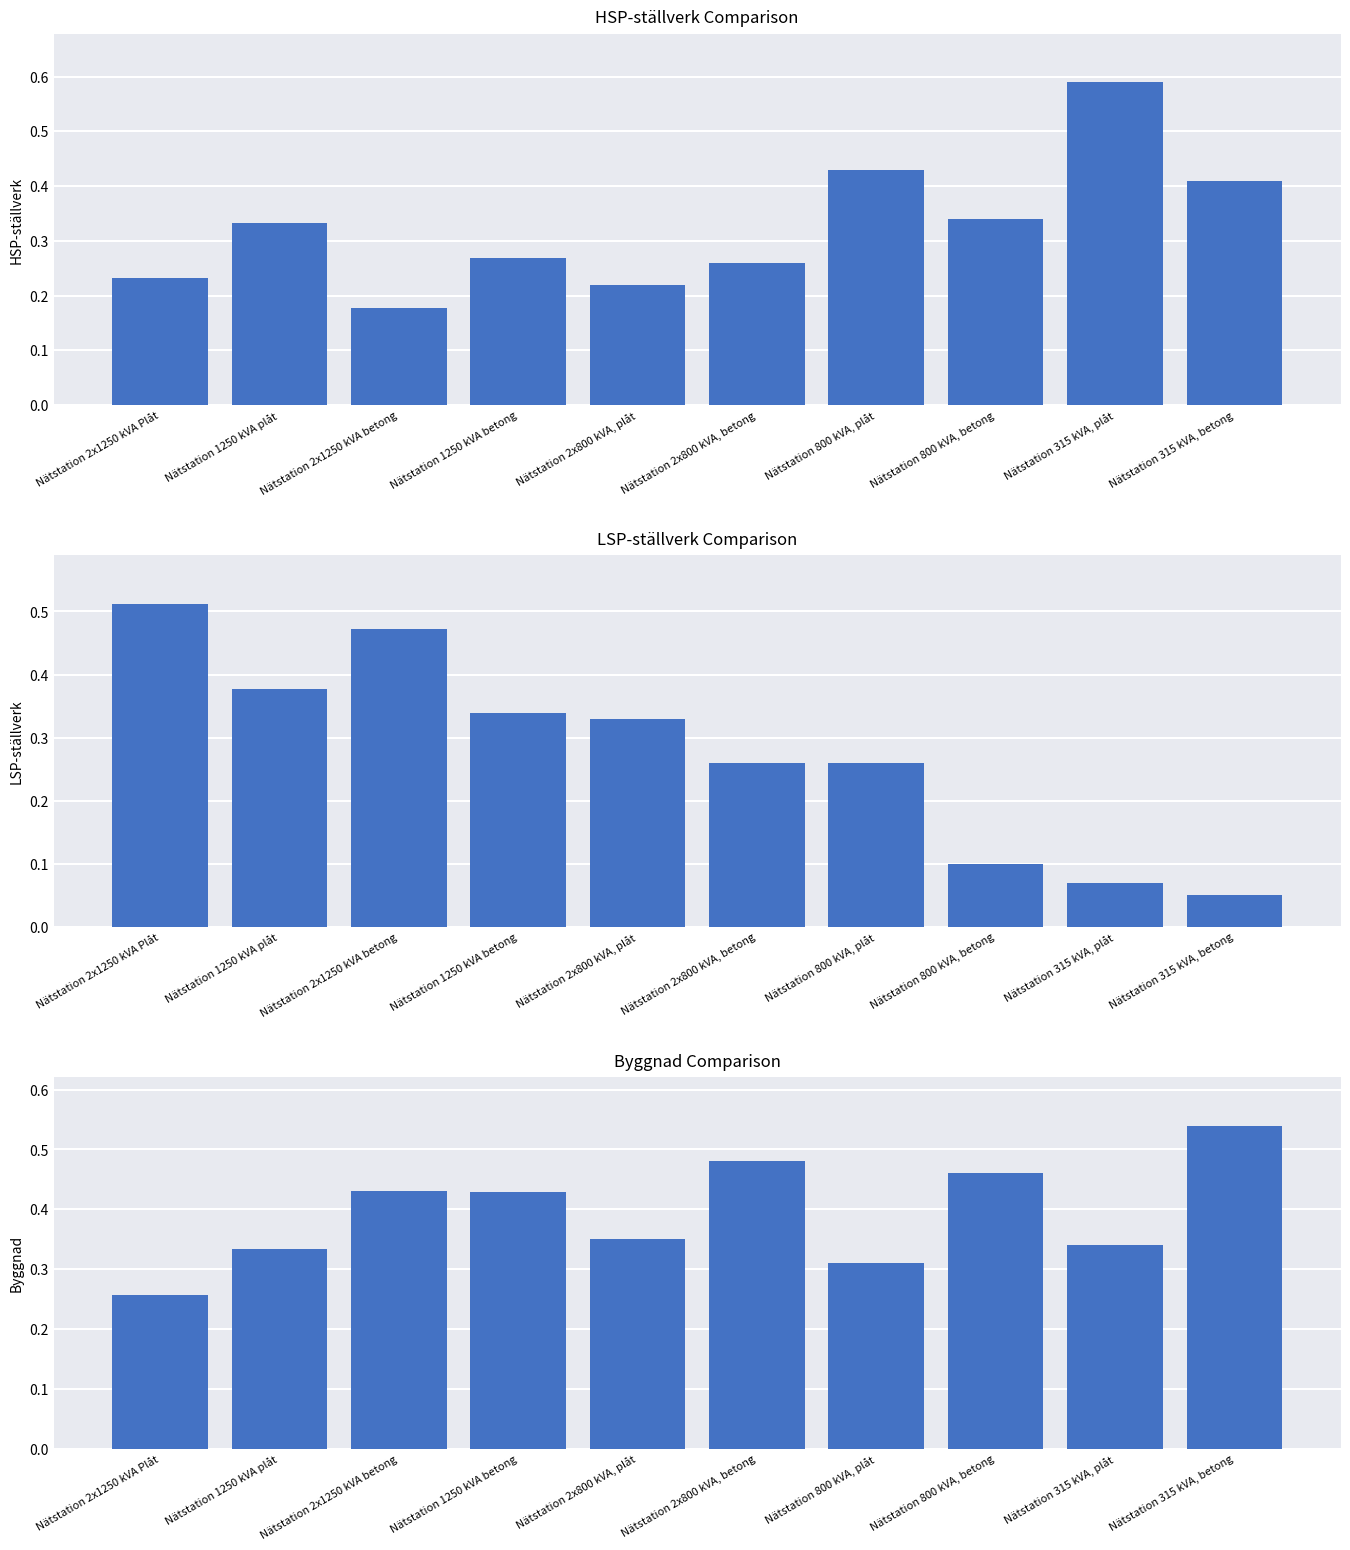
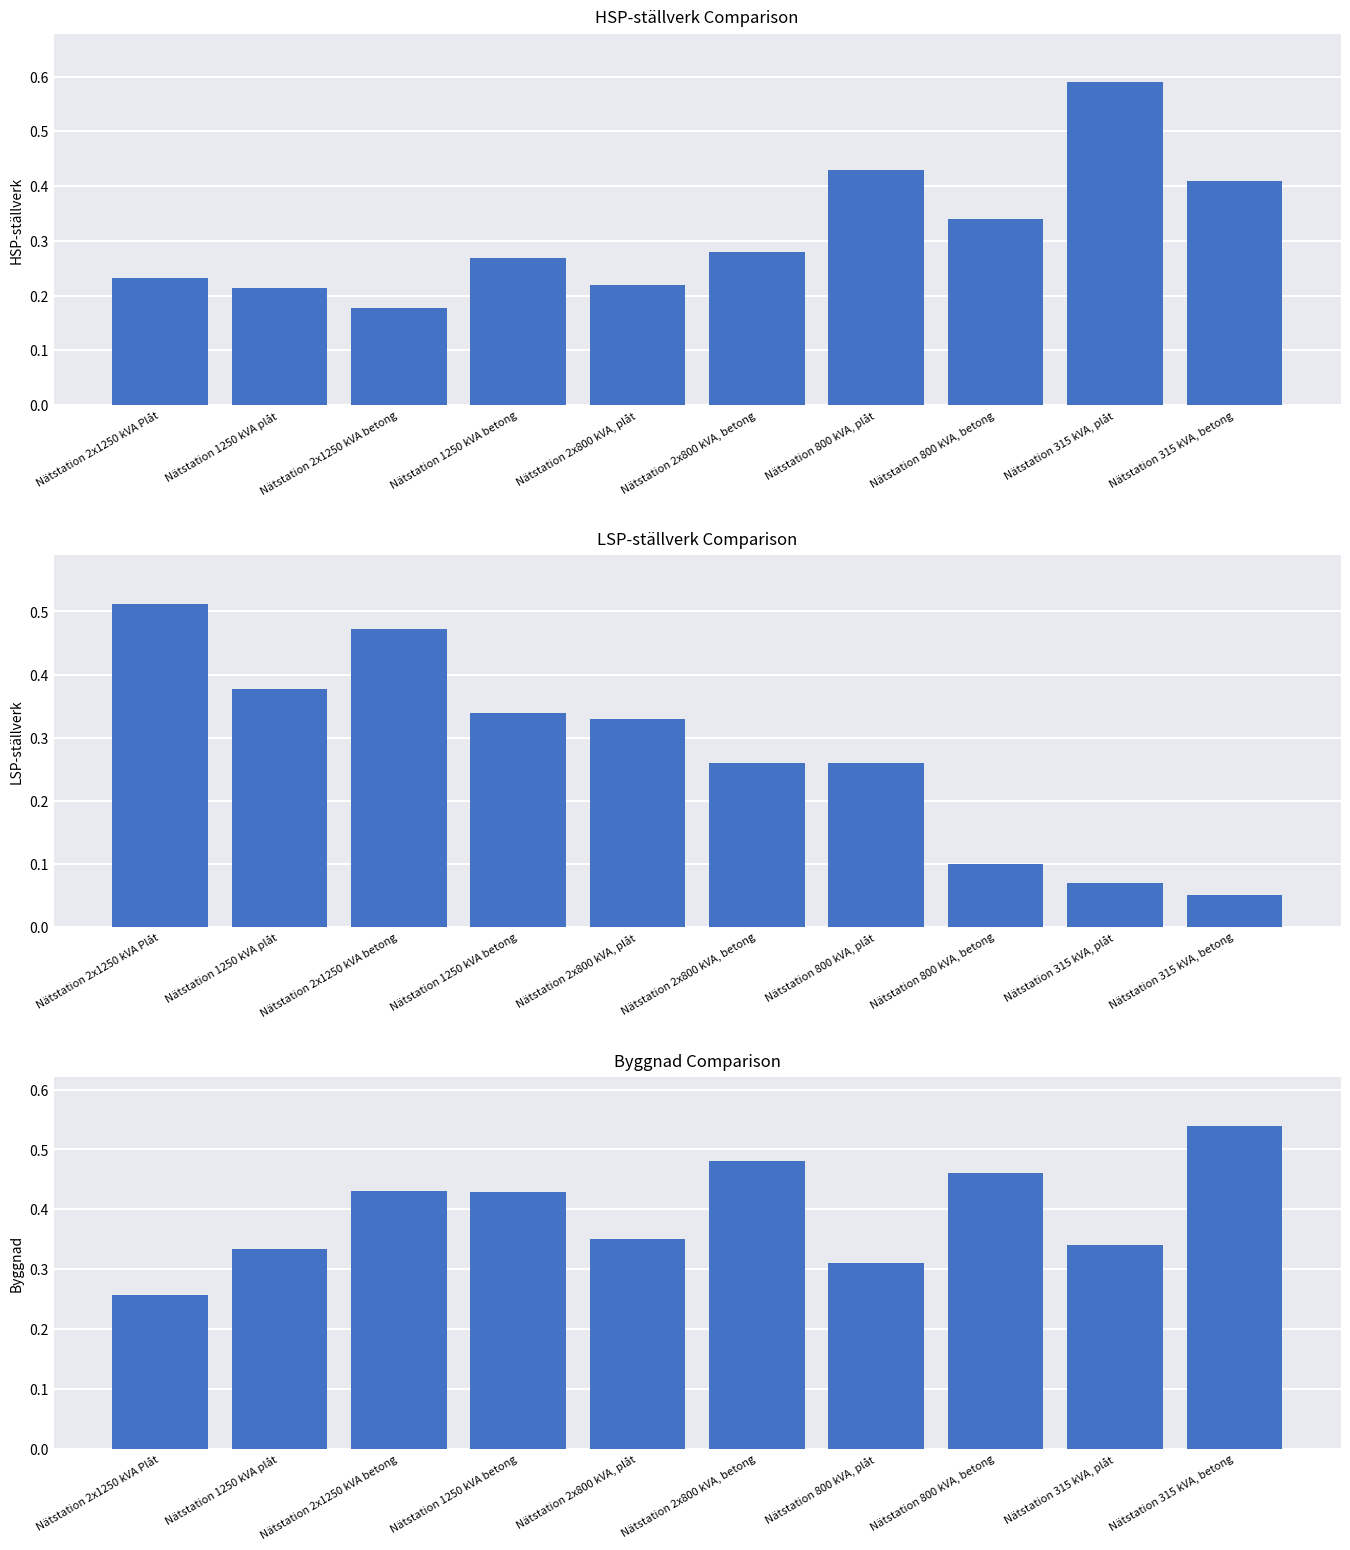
  {
    "HSP-ställverk Comparison": {
      "Nätstation 2x1250 kVA Plåt": 0.23,
-     "Nätstation 1250 kVA plåt": 0.33,
+     "Nätstation 1250 kVA plåt": 0.21,
      "Nätstation 2x1250 kVA betong": 0.18,
      "Nätstation 1250 kVA betong": 0.27,
      "Nätstation 2x800 kVA, plåt": 0.22,
-     "Nätstation 2x800 kVA, betong": 0.26,
+     "Nätstation 2x800 kVA, betong": 0.28,
      "Nätstation 800 kVA, plåt": 0.43,
      "Nätstation 800 kVA, betong": 0.34,
      "Nätstation 315 kVA, plåt": 0.59,
      "Nätstation 315 kVA, betong": 0.41
    },
    "LSP-ställverk Comparison": {
      "Nätstation 2x1250 kVA Plåt": 0.51,
      "Nätstation 1250 kVA plåt": 0.38,
      "Nätstation 2x1250 kVA betong": 0.47,
      "Nätstation 1250 kVA betong": 0.34,
      "Nätstation 2x800 kVA, plåt": 0.33,
      "Nätstation 2x800 kVA, betong": 0.26,
      "Nätstation 800 kVA, plåt": 0.26,
      "Nätstation 800 kVA, betong": 0.10,
      "Nätstation 315 kVA, plåt": 0.07,
      "Nätstation 315 kVA, betong": 0.05
    },
    "Byggnad Comparison": {
      "Nätstation 2x1250 kVA Plåt": 0.26,
      "Nätstation 1250 kVA plåt": 0.33,
      "Nätstation 2x1250 kVA betong": 0.43,
      "Nätstation 1250 kVA betong": 0.43,
      "Nätstation 2x800 kVA, plåt": 0.35,
      "Nätstation 2x800 kVA, betong": 0.48,
      "Nätstation 800 kVA, plåt": 0.31,
      "Nätstation 800 kVA, betong": 0.46,
      "Nätstation 315 kVA, plåt": 0.34,
      "Nätstation 315 kVA, betong": 0.54
    }
  }
